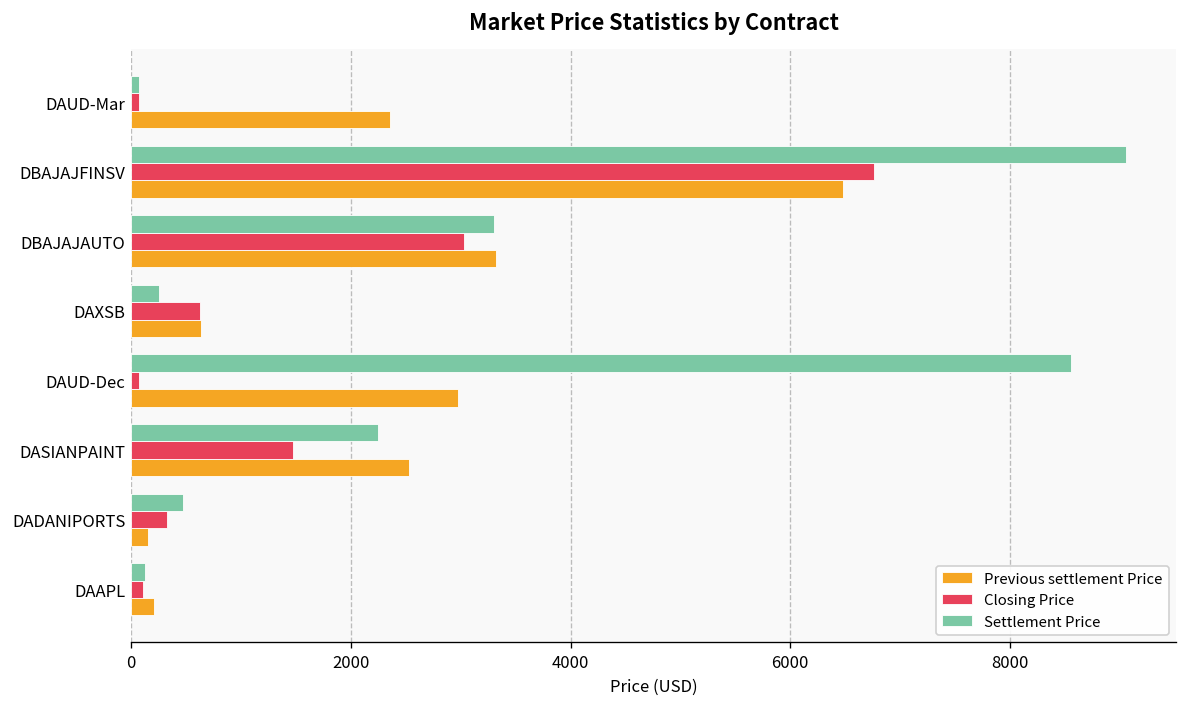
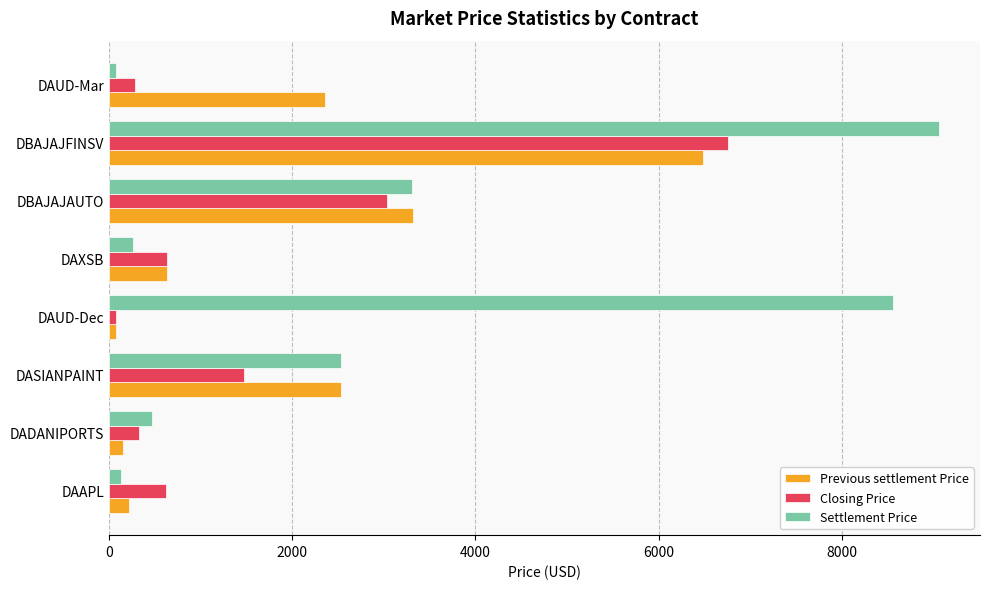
  {
    "Previous settlement Price": {
      "DAUD-Mar": 2400,
      "DBAJAJFINSV": 6500,
      "DBAJAJAUTO": 3300,
      "DAXSB": 600,
-     "DAUD-Dec": 3000,
+     "DAUD-Dec": 100,
      "DASIANPAINT": 2500,
      "DADANIPORTS": 200,
      "DAAPL": 200
    },
    "Closing Price": {
-     "DAUD-Mar": 100,
+     "DAUD-Mar": 300,
      "DBAJAJFINSV": 6800,
      "DBAJAJAUTO": 3000,
      "DAXSB": 600,
      "DAUD-Dec": 100,
      "DASIANPAINT": 1500,
      "DADANIPORTS": 300,
-     "DAAPL": 100
+     "DAAPL": 600
    },
    "Settlement Price": {
      "DAUD-Mar": 100,
      "DBAJAJFINSV": 9100,
      "DBAJAJAUTO": 3300,
      "DAXSB": 300,
      "DAUD-Dec": 8600,
-     "DASIANPAINT": 2200,
+     "DASIANPAINT": 2500,
      "DADANIPORTS": 500,
      "DAAPL": 100
    }
  }
